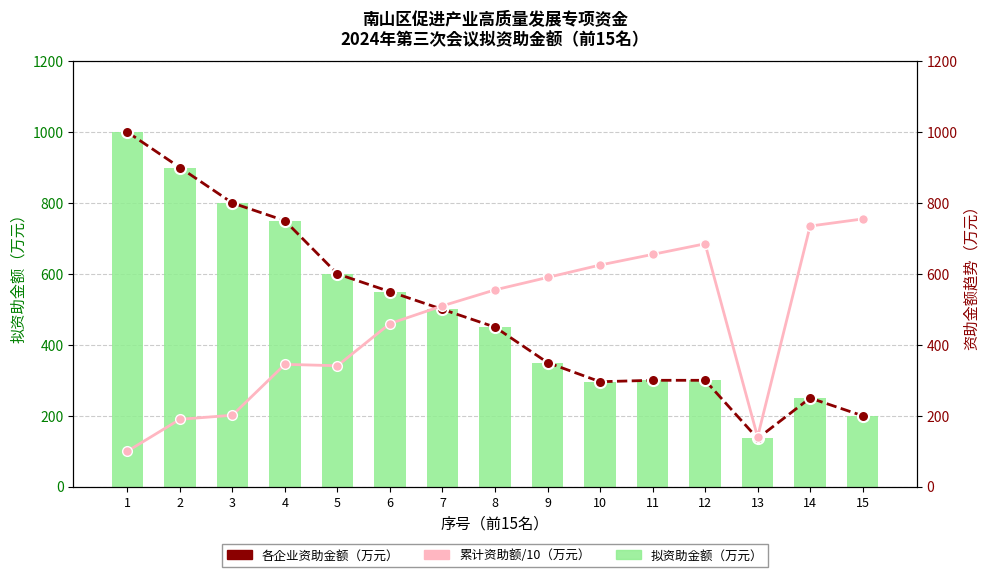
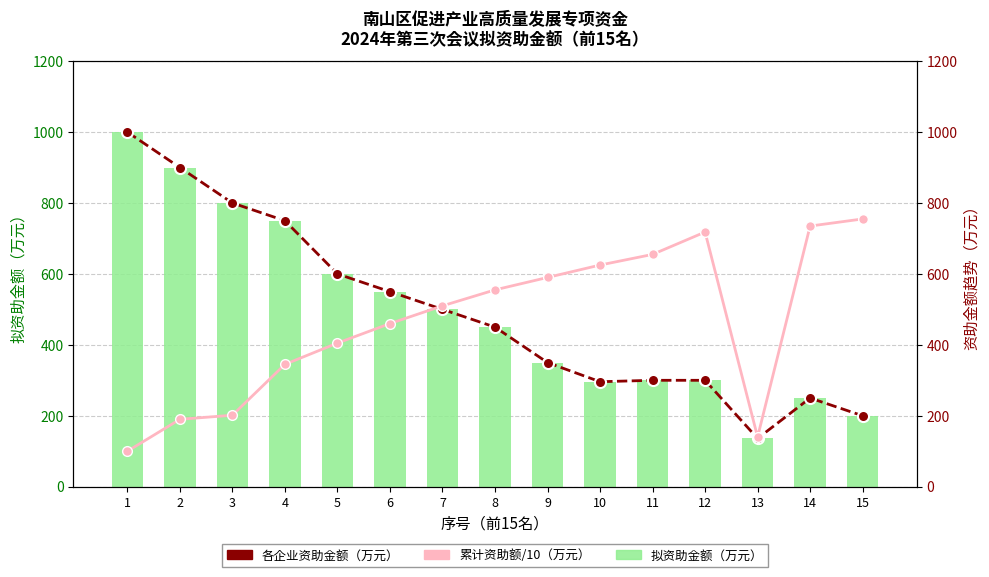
  {
    "拟资助金额（万元）": {
      "1": 1000,
      "2": 900,
      "3": 800,
      "4": 750,
      "5": 600,
      "6": 550,
      "7": 500,
      "8": 450,
      "9": 350,
      "10": 300,
      "11": 300,
      "12": 300,
      "13": 140,
      "14": 250,
      "15": 200
    },
    "各企业资助金额（万元）": {
      "1": 1000,
      "2": 900,
      "3": 800,
      "4": 750,
      "5": 600,
      "6": 550,
      "7": 500,
      "8": 450,
      "9": 350,
      "10": 300,
      "11": 300,
      "12": 300,
      "14": 250,
      "15": 200
    },
    "累计资助额/10（万元）": {
      "1": 100,
      "2": 190,
      "3": 200,
      "4": 350,
-     "5": 340,
+     "5": 410,
      "6": 460,
      "7": 510,
      "8": 560,
      "9": 590,
      "10": 630,
      "11": 660,
-     "12": 690,
+     "12": 720,
      "14": 740,
      "15": 760
    }
  }
